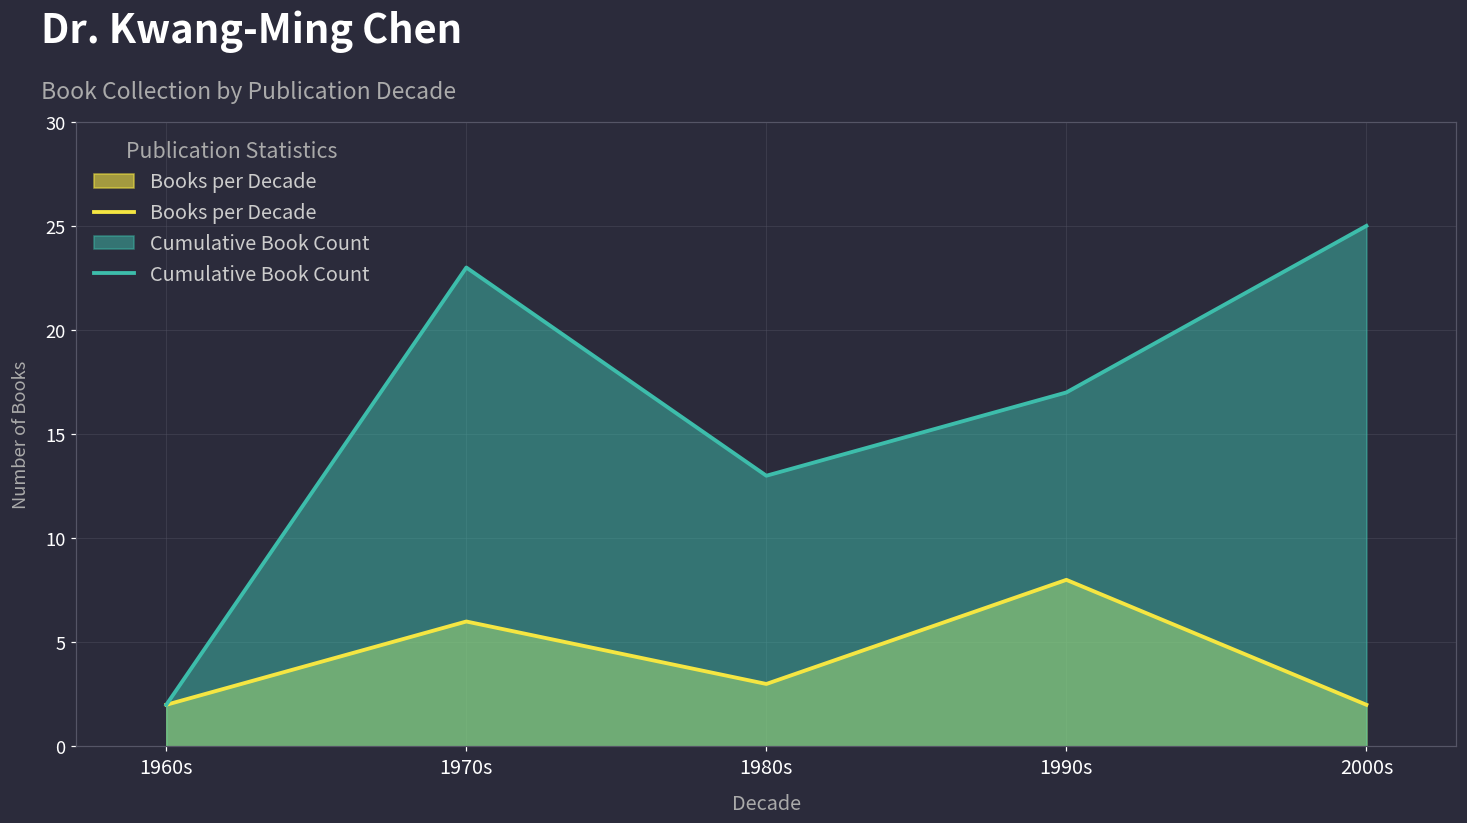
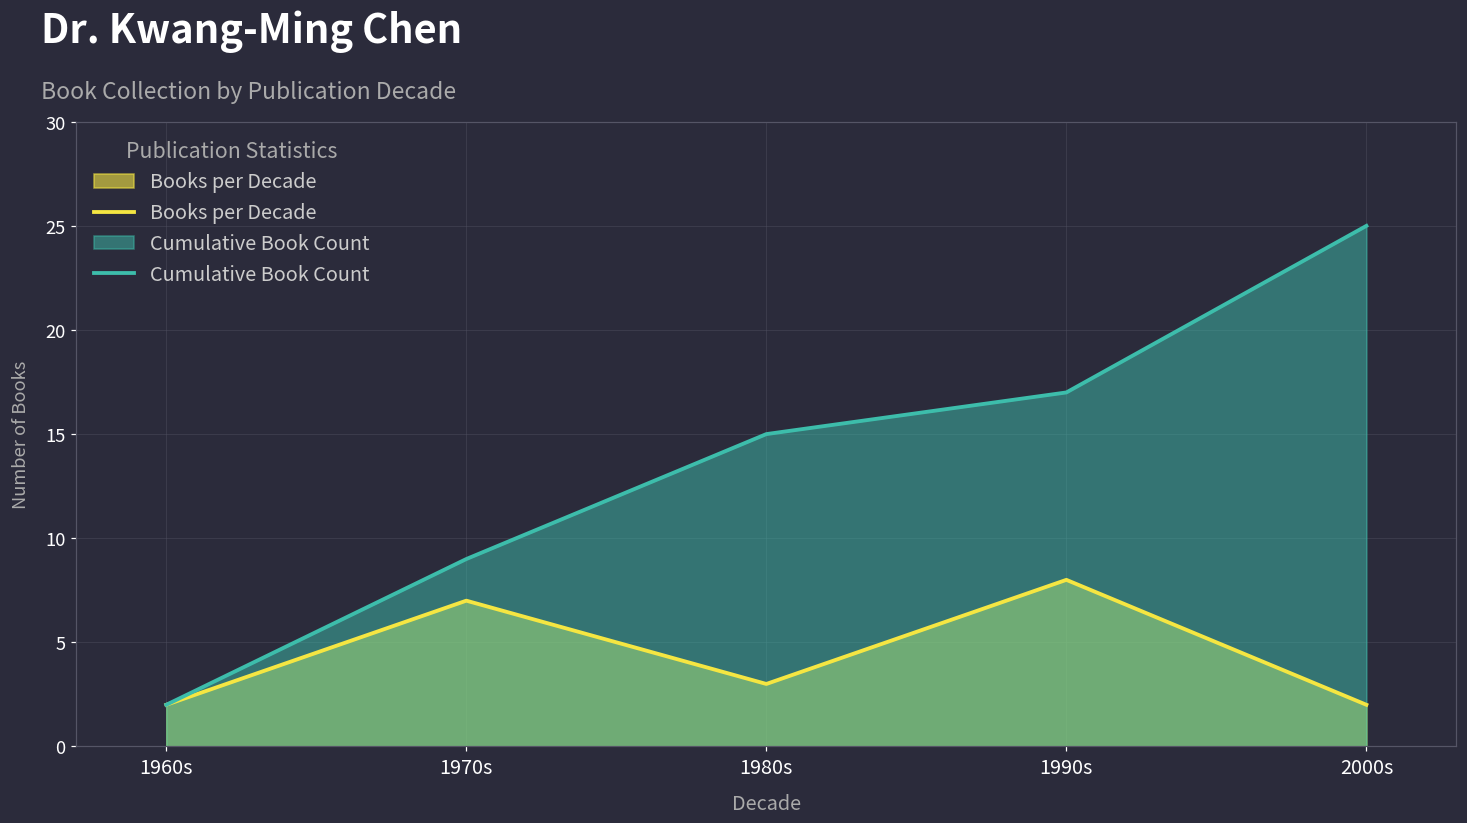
  {
    "Books per Decade": {
-     "1970s": 6,
+     "1970s": 7,
      "1980s": 3,
      "1990s": 8,
      "2000s": 2
    },
    "Cumulative Book Count": {
-     "1970s": 23,
-     "1980s": 13,
+     "1970s": 9,
+     "1980s": 15,
      "1990s": 17,
      "2000s": 25
    }
  }
